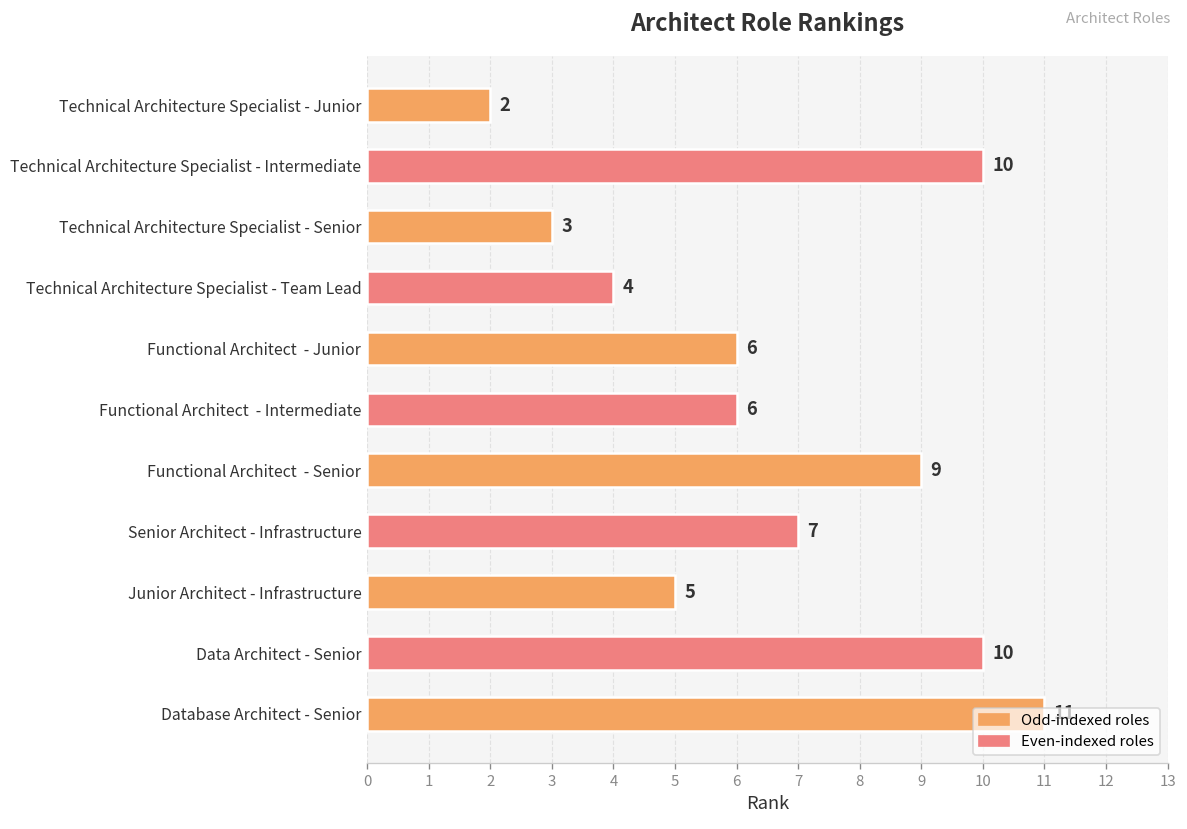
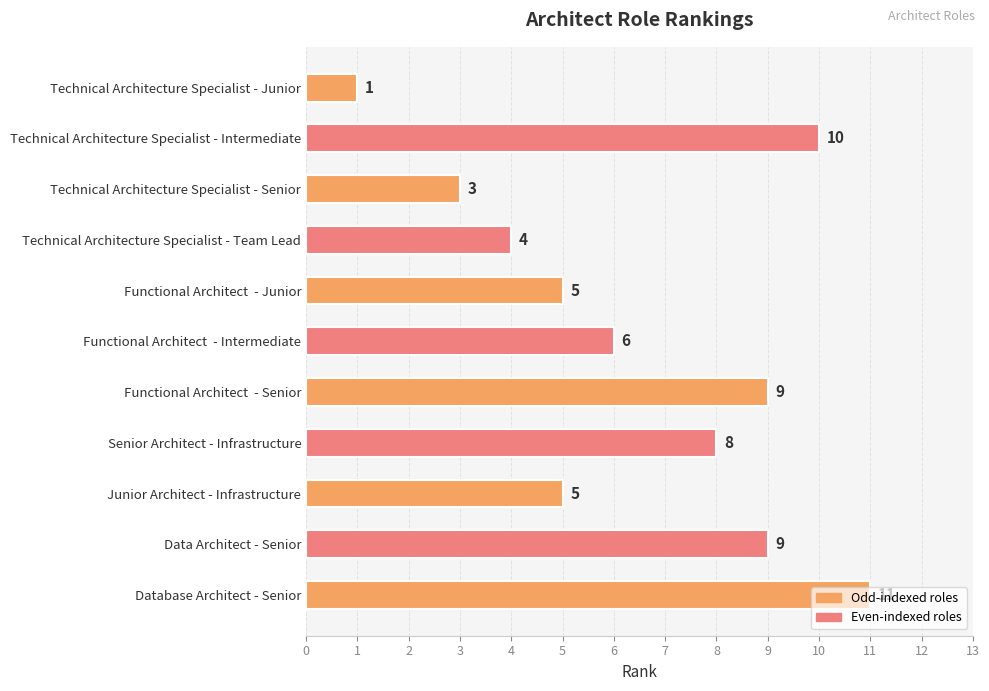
  {
-   "Technical Architecture Specialist - Junior": 2,
+   "Technical Architecture Specialist - Junior": 1,
    "Technical Architecture Specialist - Intermediate": 10,
    "Technical Architecture Specialist - Senior": 3,
    "Technical Architecture Specialist - Team Lead": 4,
-   "Functional Architect - Junior": 6,
+   "Functional Architect - Junior": 5,
    "Functional Architect - Intermediate": 6,
    "Functional Architect - Senior": 9,
-   "Senior Architect - Infrastructure": 7,
+   "Senior Architect - Infrastructure": 8,
    "Junior Architect - Infrastructure": 5,
-   "Data Architect - Senior": 10
+   "Data Architect - Senior": 9
  }
